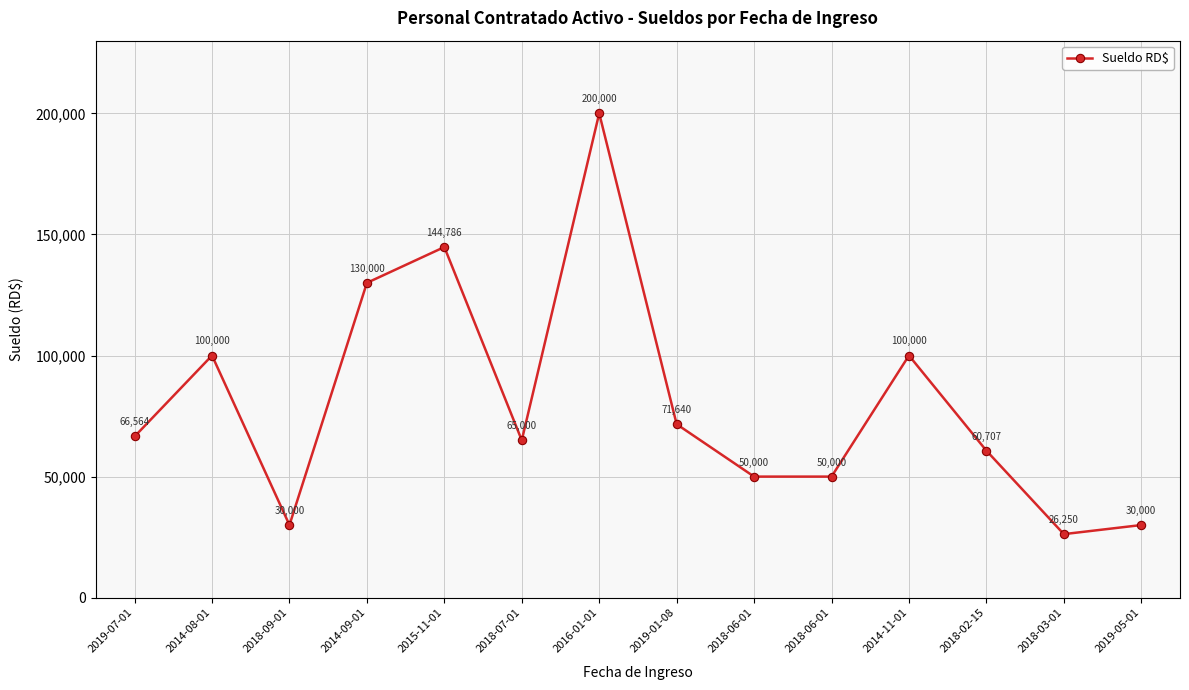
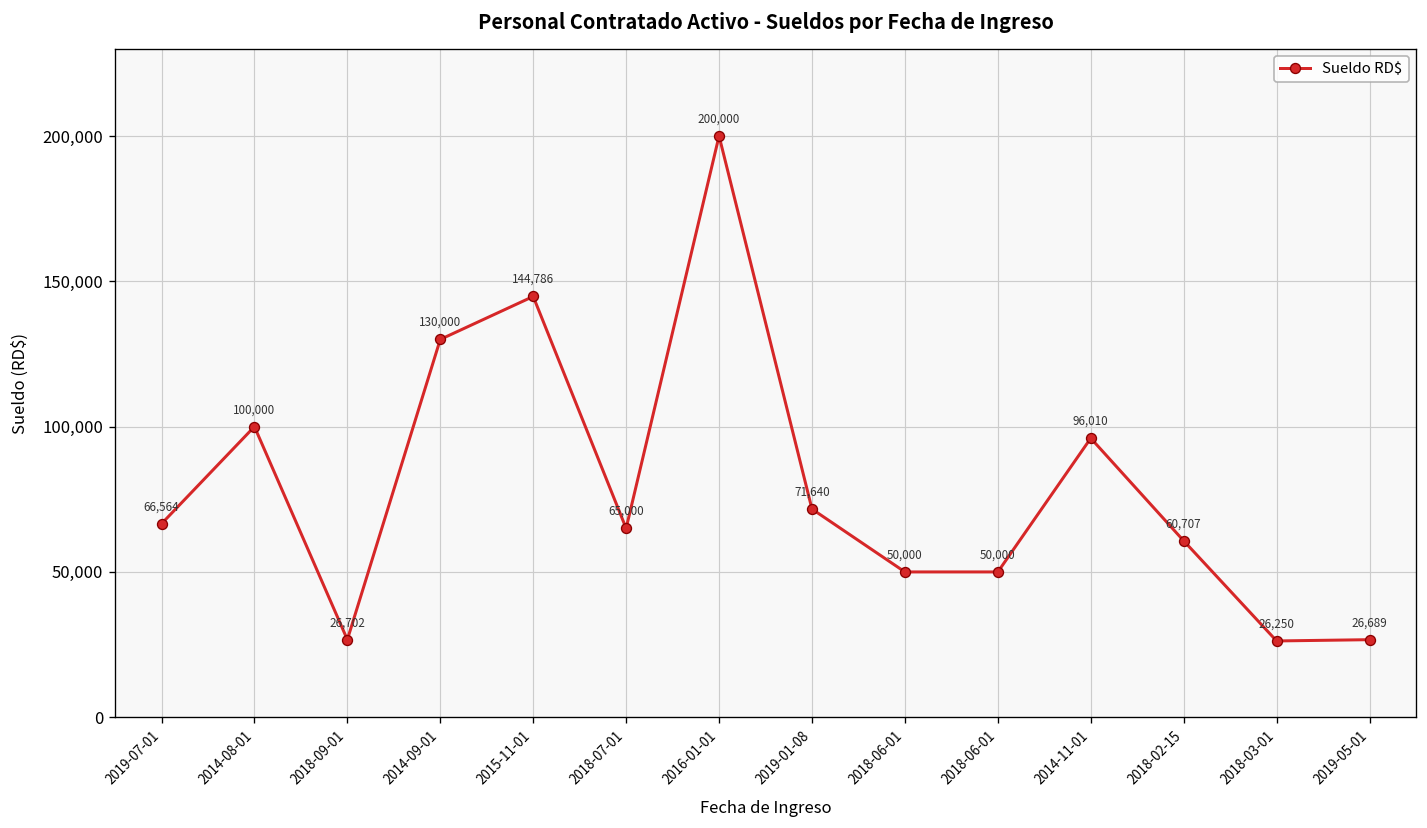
  {
    "2019-07-01": "66,564",
    "2014-08-01": "100,000",
-   "2018-09-01": "30,000",
+   "2018-09-01": "26,702",
    "2014-09-01": "130,000",
    "2015-11-01": "144,786",
    "2018-07-01": "65,000",
    "2016-01-01": "200,000",
    "2019-01-08": "71,640",
-   "2014-11-01": "100,000",
+   "2014-11-01": "96,010",
    "2018-02-15": "60,707",
    "2018-03-01": "26,250",
-   "2019-05-01": "30,000"
+   "2019-05-01": "26,689"
  }
